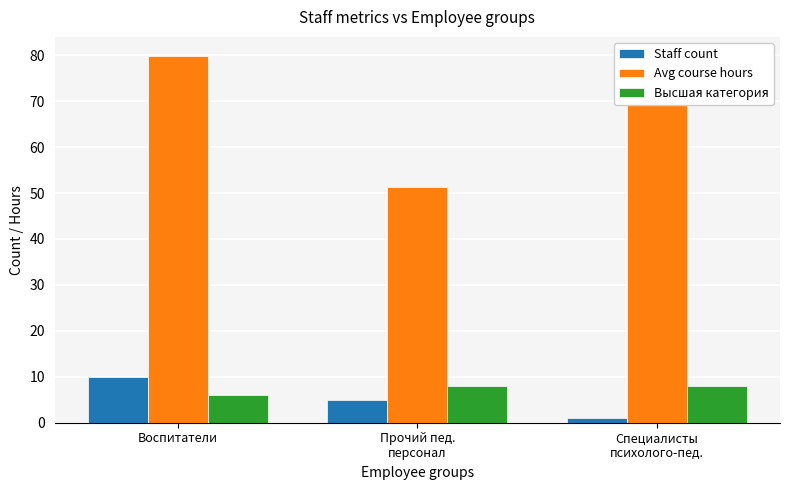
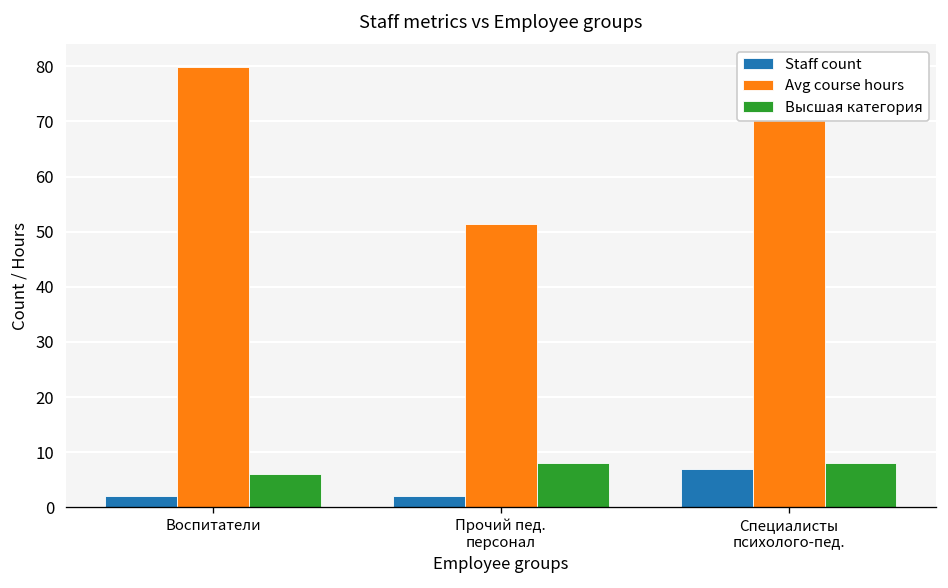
  {
    "Staff count": {
-     "Воспитатели": 10,
-     "Прочий пед. персонал": 5,
-     "Специалисты психолого-пед.": 1
+     "Воспитатели": 2,
+     "Прочий пед. персонал": 2,
+     "Специалисты психолого-пед.": 7
    },
    "Avg course hours": {
      "Воспитатели": 80,
      "Прочий пед. персонал": 51
    },
    "Высшая категория": {
      "Воспитатели": 6,
      "Прочий пед. персонал": 8,
      "Специалисты психолого-пед.": 8
    }
  }
